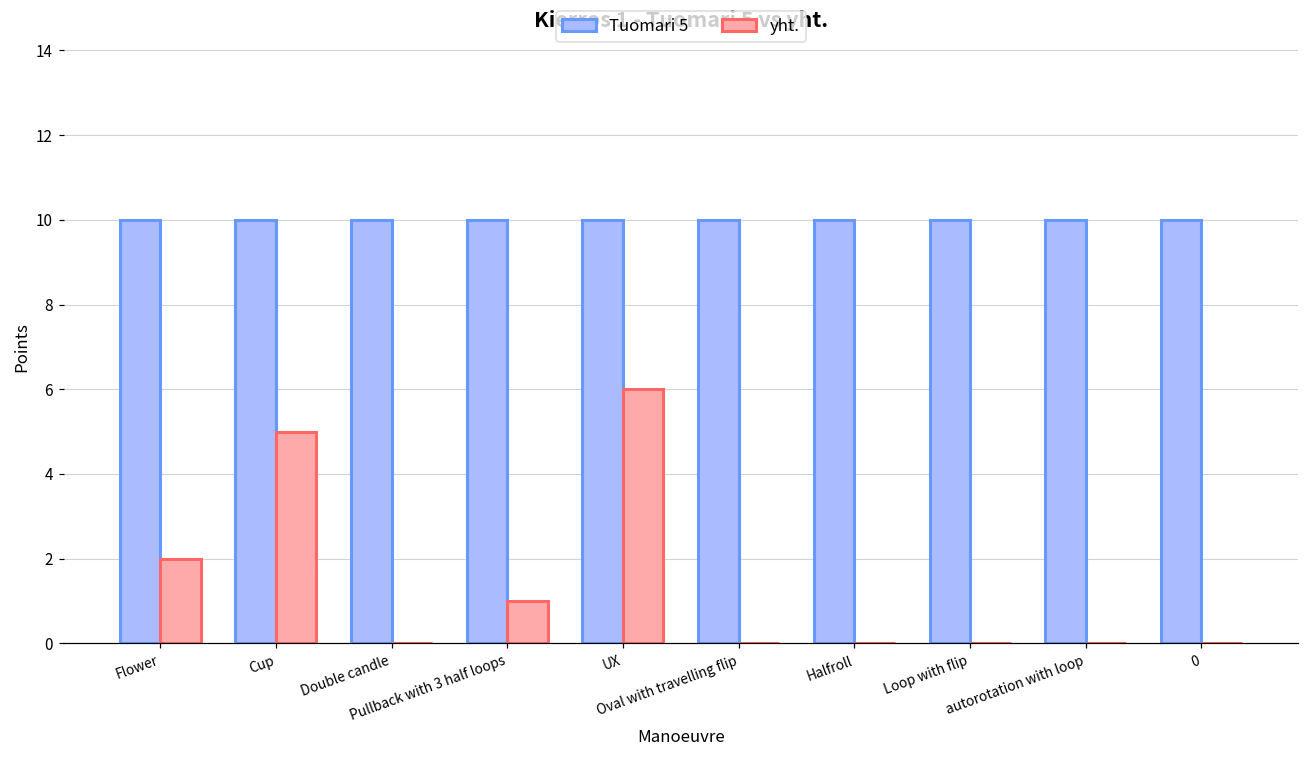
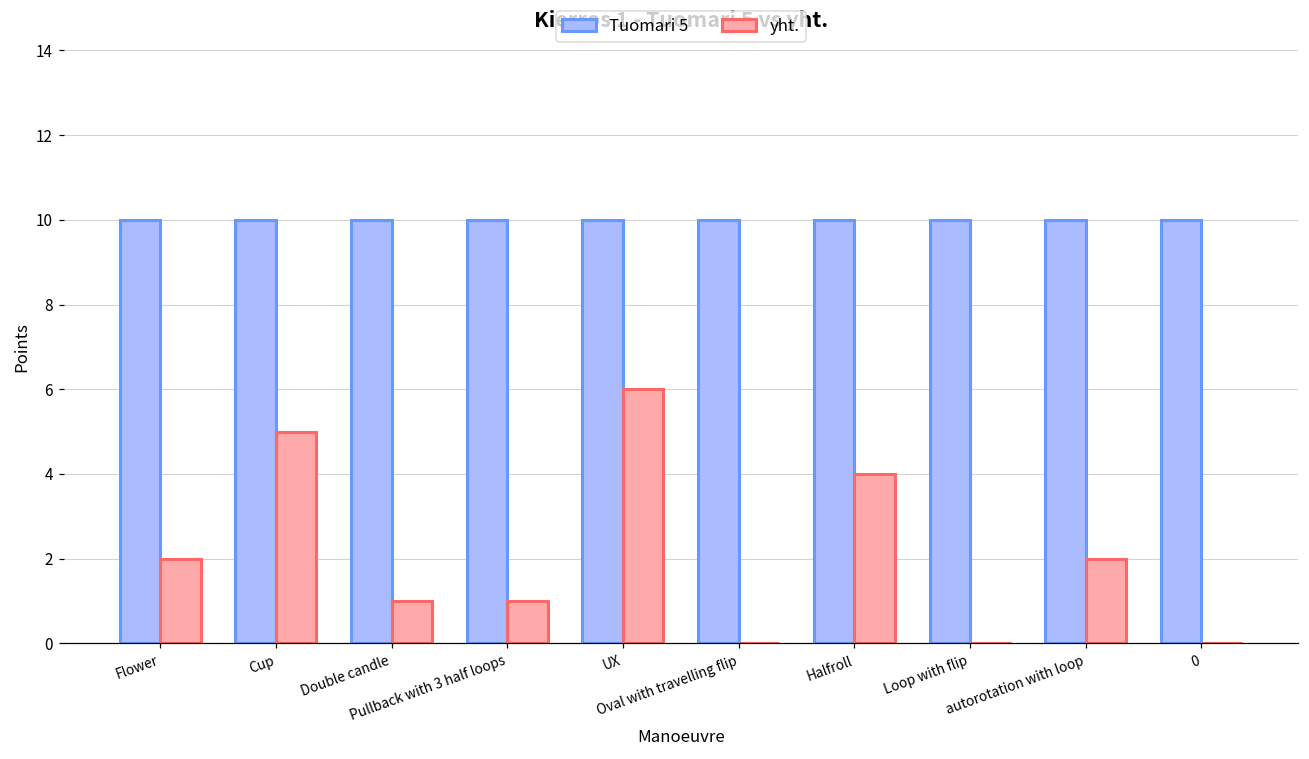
  {
    "Tuomari 5": {
      "Flower": 10,
      "Cup": 10,
      "Double candle": 10,
      "Pullback with 3 half loops": 10,
      "UX": 10,
      "Oval with travelling flip": 10,
      "Halfroll": 10,
      "Loop with flip": 10,
      "autorotation with loop": 10,
      "0": 10
    },
    "yht.": {
      "Flower": 2,
      "Cup": 5,
-     "Double candle": 0,
+     "Double candle": 1,
      "Pullback with 3 half loops": 1,
      "UX": 6,
      "Oval with travelling flip": 0,
-     "Halfroll": 0,
+     "Halfroll": 4,
      "Loop with flip": 0,
-     "autorotation with loop": 0,
+     "autorotation with loop": 2,
      "0": 0
    }
  }
